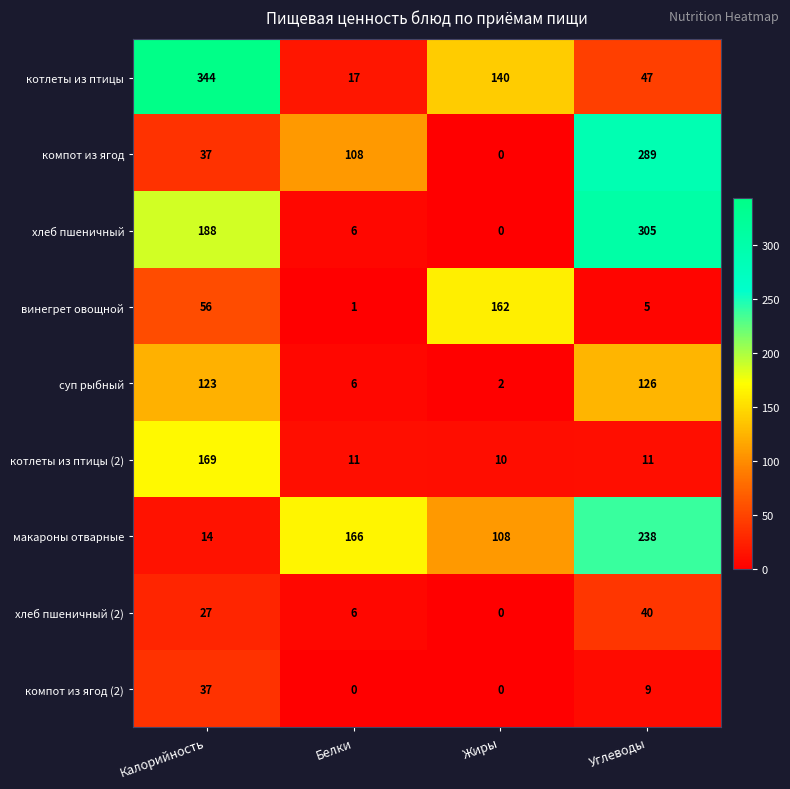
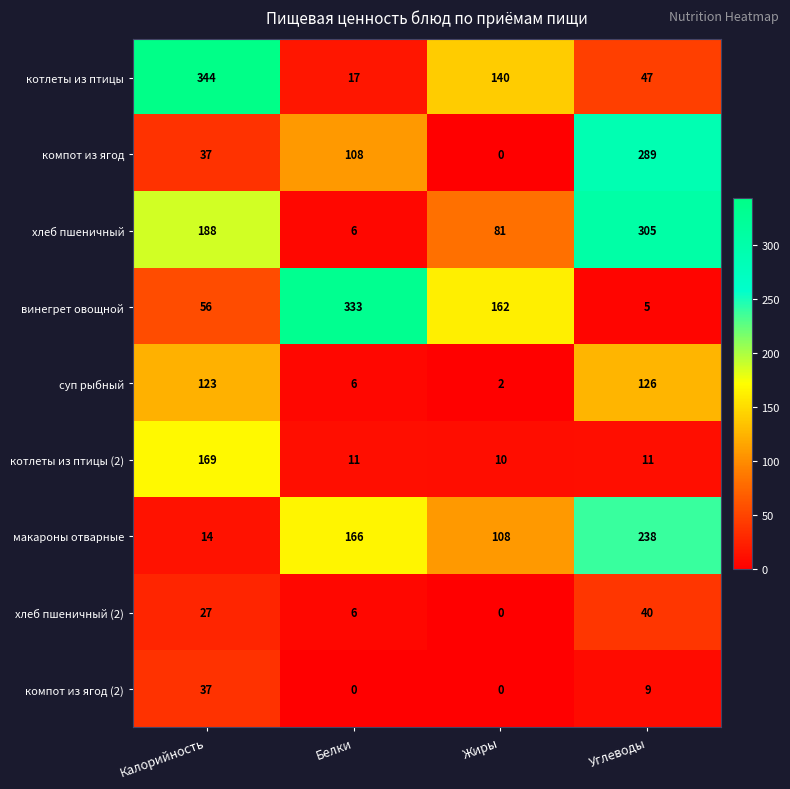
  {
    "котлеты из птицы": {
      "Калорийность": 344,
      "Белки": 17,
      "Жиры": 140,
      "Углеводы": 47
    },
    "компот из ягод": {
      "Калорийность": 37,
      "Белки": 108,
      "Жиры": 0,
      "Углеводы": 289
    },
    "хлеб пшеничный": {
      "Калорийность": 188,
      "Белки": 6,
-     "Жиры": 0,
+     "Жиры": 81,
      "Углеводы": 305
    },
    "винегрет овощной": {
      "Калорийность": 56,
-     "Белки": 1,
+     "Белки": 333,
      "Жиры": 162,
      "Углеводы": 5
    },
    "суп рыбный": {
      "Калорийность": 123,
      "Белки": 6,
      "Жиры": 2,
      "Углеводы": 126
    },
    "котлеты из птицы (2)": {
      "Калорийность": 169,
      "Белки": 11,
      "Жиры": 10,
      "Углеводы": 11
    },
    "макароны отварные": {
      "Калорийность": 14,
      "Белки": 166,
      "Жиры": 108,
      "Углеводы": 238
    },
    "хлеб пшеничный (2)": {
      "Калорийность": 27,
      "Белки": 6,
      "Жиры": 0,
      "Углеводы": 40
    },
    "компот из ягод (2)": {
      "Калорийность": 37,
      "Белки": 0,
      "Жиры": 0,
      "Углеводы": 9
    }
  }
